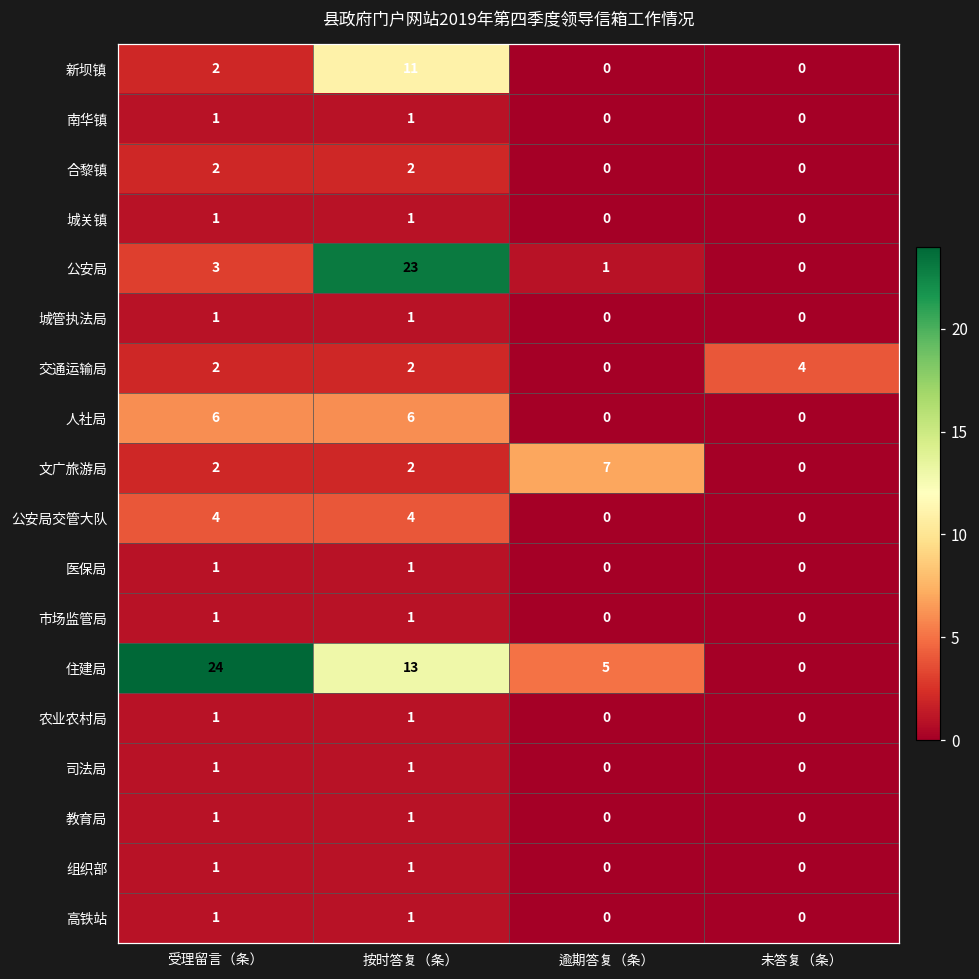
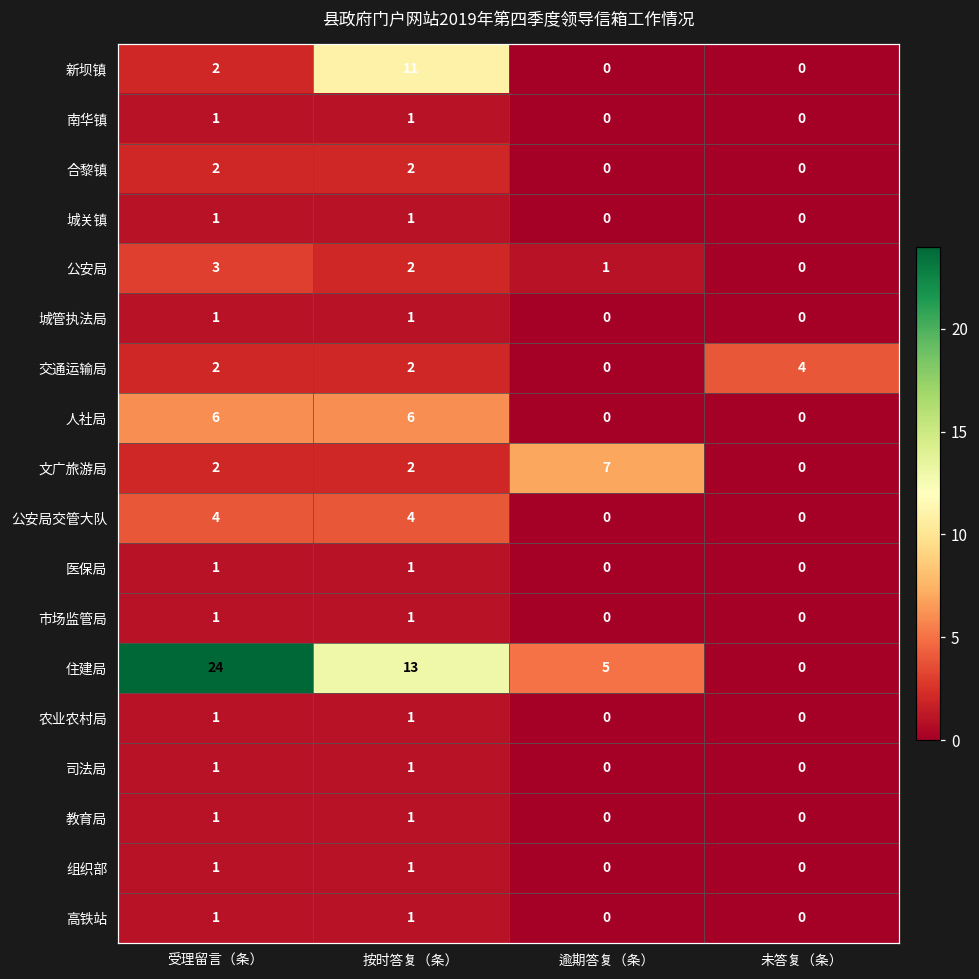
  {
    "新坝镇": {
      "受理留言（条）": 2,
      "按时答复（条）": 11,
      "逾期答复（条）": 0,
      "未答复（条）": 0
    },
    "南华镇": {
      "受理留言（条）": 1,
      "按时答复（条）": 1,
      "逾期答复（条）": 0,
      "未答复（条）": 0
    },
    "合黎镇": {
      "受理留言（条）": 2,
      "按时答复（条）": 2,
      "逾期答复（条）": 0,
      "未答复（条）": 0
    },
    "城关镇": {
      "受理留言（条）": 1,
      "按时答复（条）": 1,
      "逾期答复（条）": 0,
      "未答复（条）": 0
    },
    "公安局": {
      "受理留言（条）": 3,
-     "按时答复（条）": 23,
+     "按时答复（条）": 2,
      "逾期答复（条）": 1,
      "未答复（条）": 0
    },
    "城管执法局": {
      "受理留言（条）": 1,
      "按时答复（条）": 1,
      "逾期答复（条）": 0,
      "未答复（条）": 0
    },
    "交通运输局": {
      "受理留言（条）": 2,
      "按时答复（条）": 2,
      "逾期答复（条）": 0,
      "未答复（条）": 4
    },
    "人社局": {
      "受理留言（条）": 6,
      "按时答复（条）": 6,
      "逾期答复（条）": 0,
      "未答复（条）": 0
    },
    "文广旅游局": {
      "受理留言（条）": 2,
      "按时答复（条）": 2,
      "逾期答复（条）": 7,
      "未答复（条）": 0
    },
    "公安局交管大队": {
      "受理留言（条）": 4,
      "按时答复（条）": 4,
      "逾期答复（条）": 0,
      "未答复（条）": 0
    },
    "医保局": {
      "受理留言（条）": 1,
      "按时答复（条）": 1,
      "逾期答复（条）": 0,
      "未答复（条）": 0
    },
    "市场监管局": {
      "受理留言（条）": 1,
      "按时答复（条）": 1,
      "逾期答复（条）": 0,
      "未答复（条）": 0
    },
    "住建局": {
      "受理留言（条）": 24,
      "按时答复（条）": 13,
      "逾期答复（条）": 5,
      "未答复（条）": 0
    },
    "农业农村局": {
      "受理留言（条）": 1,
      "按时答复（条）": 1,
      "逾期答复（条）": 0,
      "未答复（条）": 0
    },
    "司法局": {
      "受理留言（条）": 1,
      "按时答复（条）": 1,
      "逾期答复（条）": 0,
      "未答复（条）": 0
    },
    "教育局": {
      "受理留言（条）": 1,
      "按时答复（条）": 1,
      "逾期答复（条）": 0,
      "未答复（条）": 0
    },
    "组织部": {
      "受理留言（条）": 1,
      "按时答复（条）": 1,
      "逾期答复（条）": 0,
      "未答复（条）": 0
    },
    "高铁站": {
      "受理留言（条）": 1,
      "按时答复（条）": 1,
      "逾期答复（条）": 0,
      "未答复（条）": 0
    }
  }
